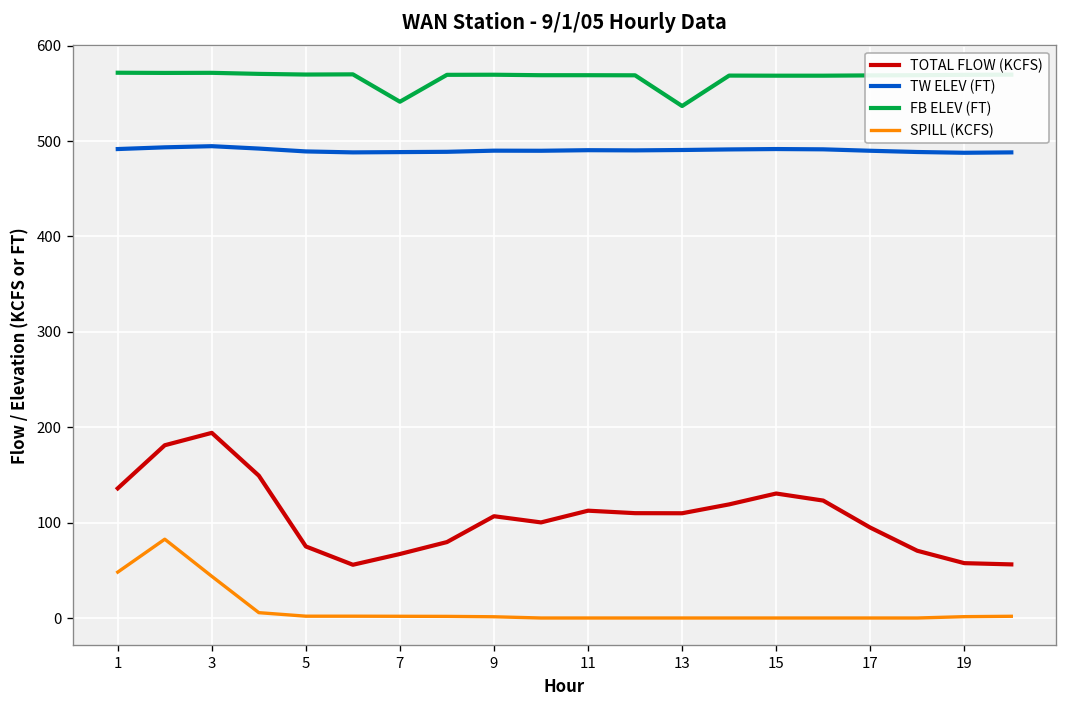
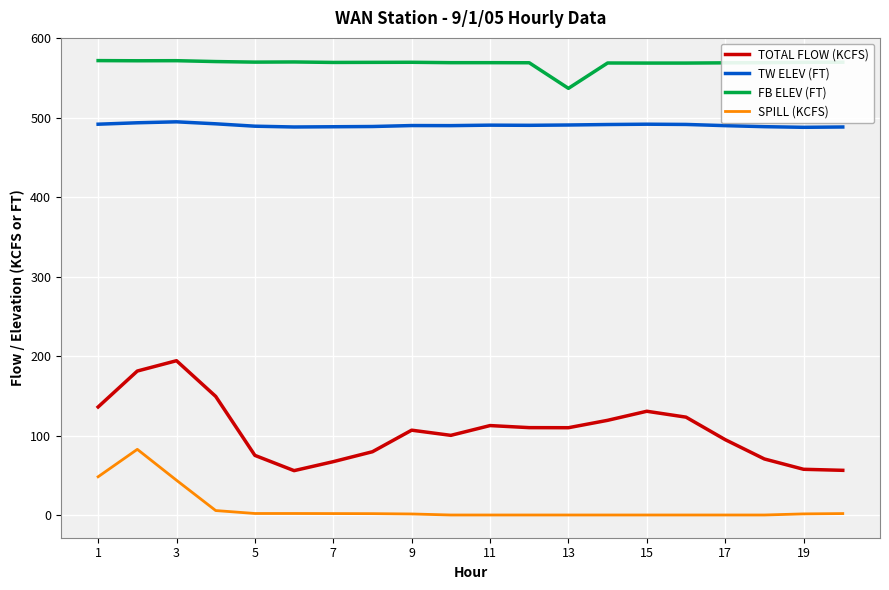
  {
    "TOTAL FLOW (KCFS)": {
      "1": 140,
      "3": 190,
      "5": 80,
      "7": 70,
      "9": 110,
      "11": 110,
      "13": 110,
      "15": 130,
      "17": 90,
      "19": 60
    },
    "TW ELEV (FT)": {
      "1": 490,
      "3": 490,
      "5": 490,
      "7": 490,
      "9": 490,
      "11": 490,
      "13": 490,
      "15": 490,
      "17": 490,
      "19": 490
    },
    "FB ELEV (FT)": {
      "1": 570,
      "3": 570,
      "5": 570,
-     "7": 540,
+     "7": 570,
      "9": 570,
      "11": 570,
      "13": 540,
      "15": 570
    },
    "SPILL (KCFS)": {
      "1": 50,
      "3": 40,
      "5": 0,
      "7": 0,
      "9": 0,
      "11": 0,
      "13": 0,
      "15": 0,
      "17": 0,
      "19": 0
    }
  }
